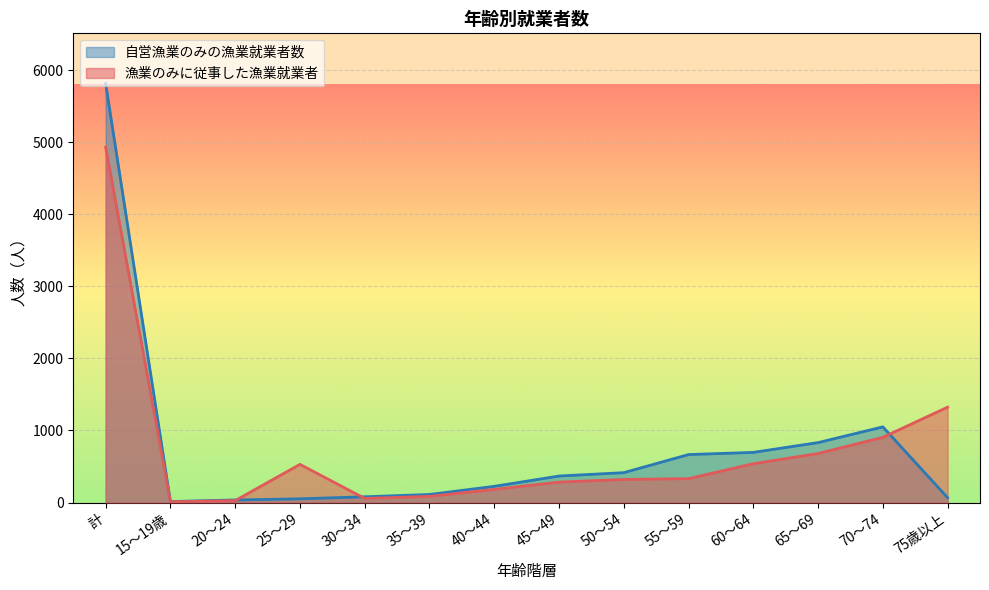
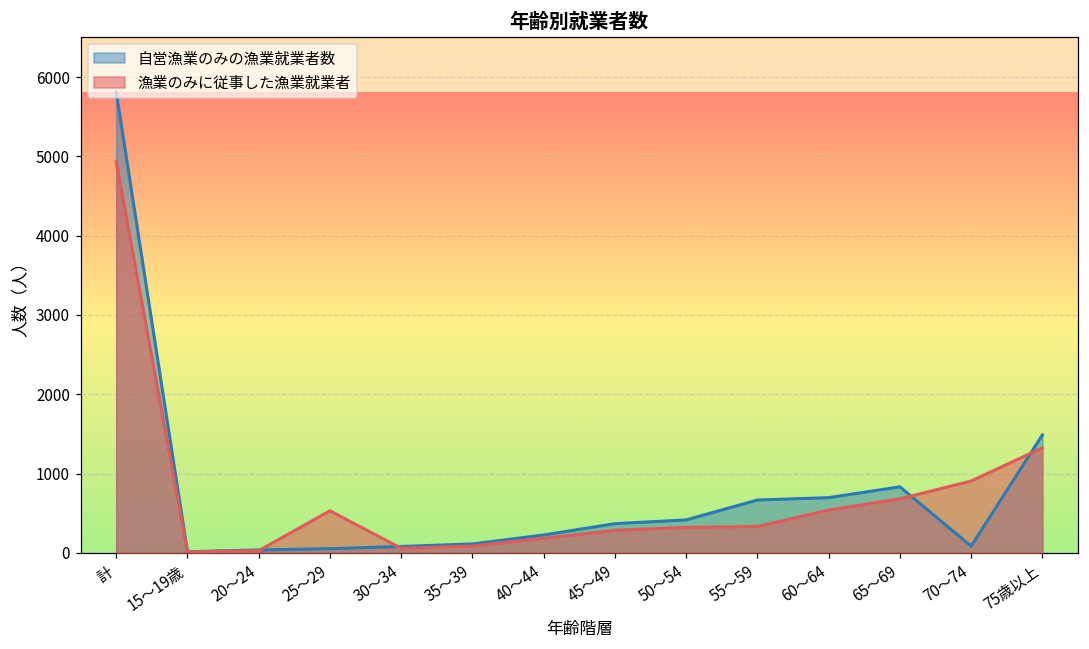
  {
    "自営漁業のみの漁業就業者数": {
      "25～29": 100,
      "40～44": 200,
      "45～49": 400,
      "50～54": 400,
      "55～59": 700,
      "60～64": 700,
      "65～69": 800,
-     "70～74": 1100,
-     "75歳以上": 100
+     "70～74": 100,
+     "75歳以上": 1500
    },
    "漁業のみに従事した漁業就業者": {
      "計": 4900,
      "25～29": 500,
      "40～44": 200,
      "45～49": 300,
      "50～54": 300,
      "55～59": 300,
      "60～64": 500,
      "65～69": 700,
      "70～74": 900,
      "75歳以上": 1300
    }
  }
